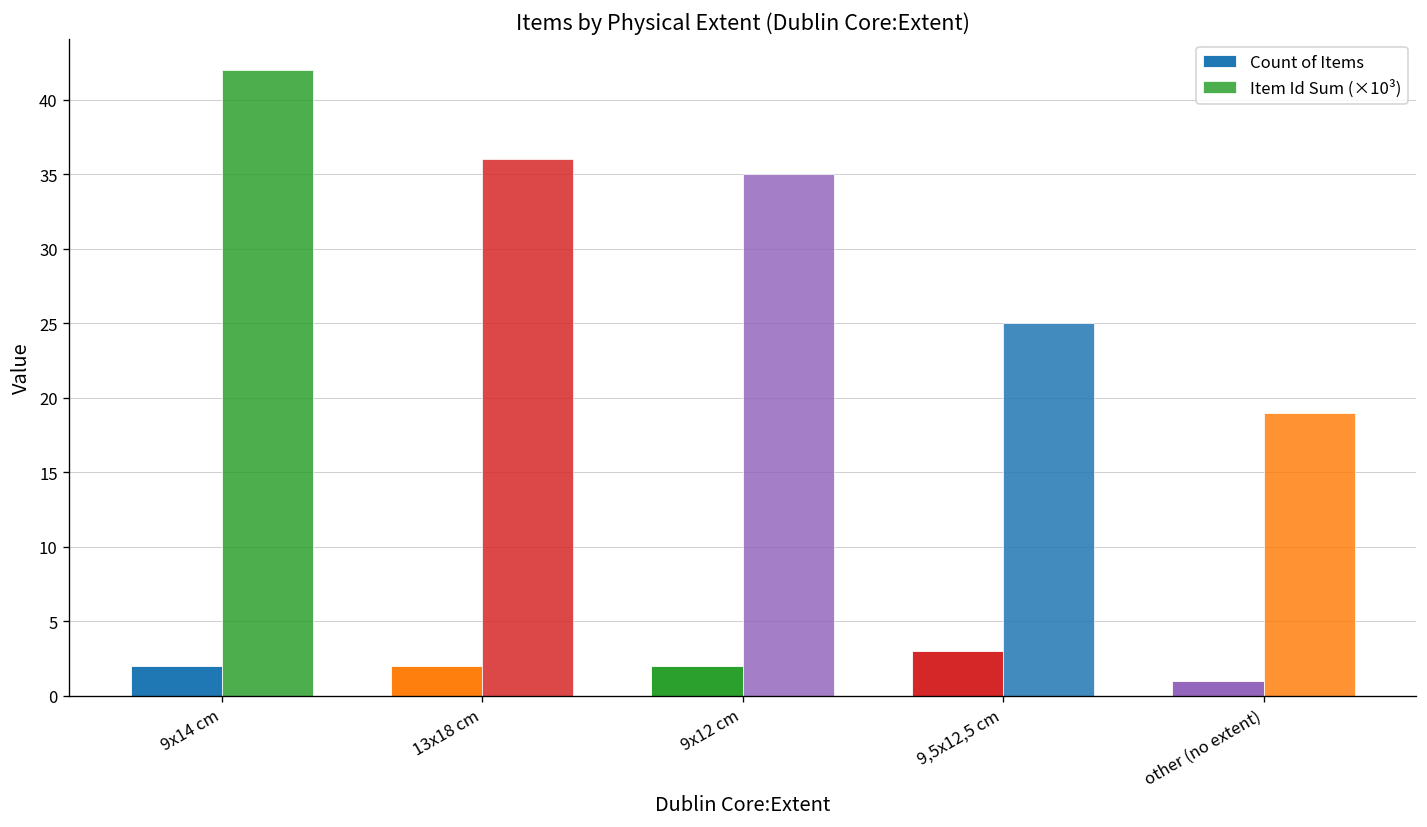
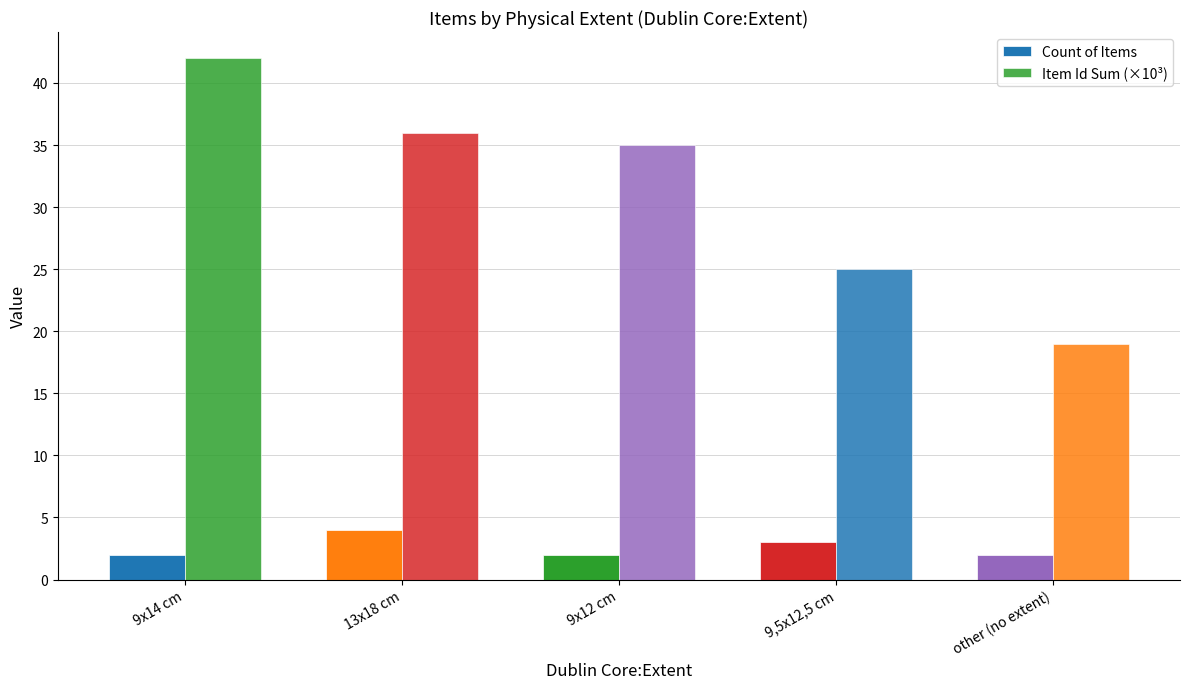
  {
    "Count of Items": {
      "9x14 cm": 2,
-     "13x18 cm": 2,
+     "13x18 cm": 4,
      "9x12 cm": 2,
      "9,5x12,5 cm": 3,
-     "other (no extent)": 1
+     "other (no extent)": 2
    },
    "Item Id Sum (×10³)": {
      "9x14 cm": 42,
      "13x18 cm": 36,
      "9x12 cm": 35,
      "9,5x12,5 cm": 25,
      "other (no extent)": 19
    }
  }
